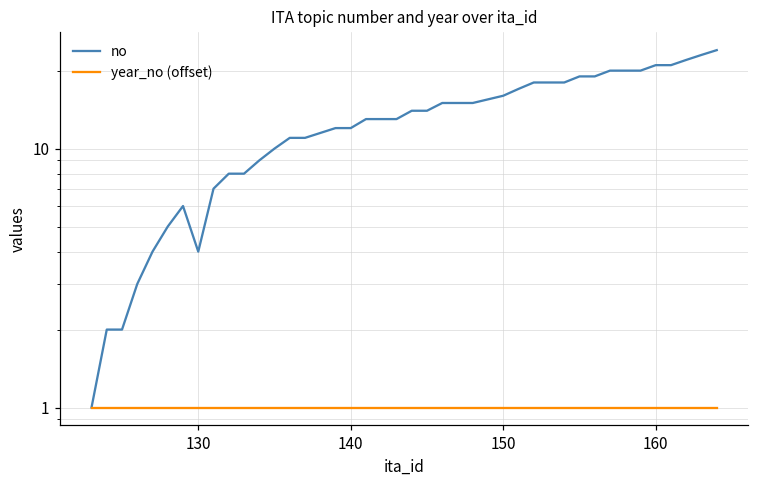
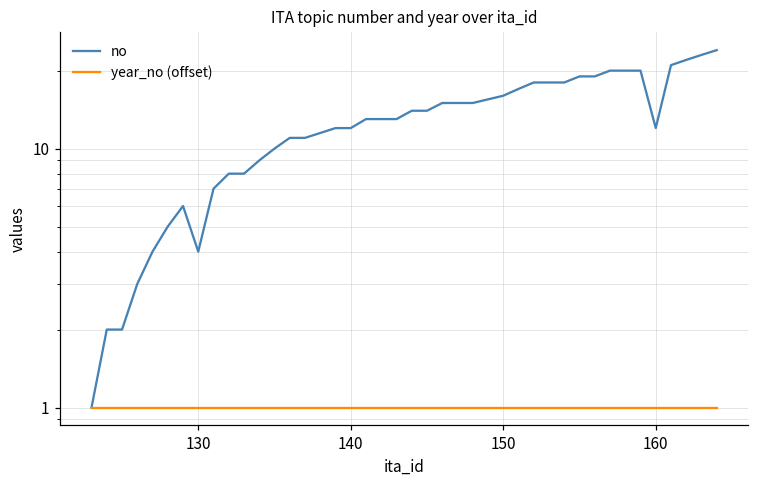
  {
    "no": {
      "130": 4,
      "140": 12,
      "150": 16,
-     "160": 21
+     "160": 12
    },
    "year_no (offset)": {
      "130": 1,
      "140": 1,
      "150": 1,
      "160": 1
    }
  }
